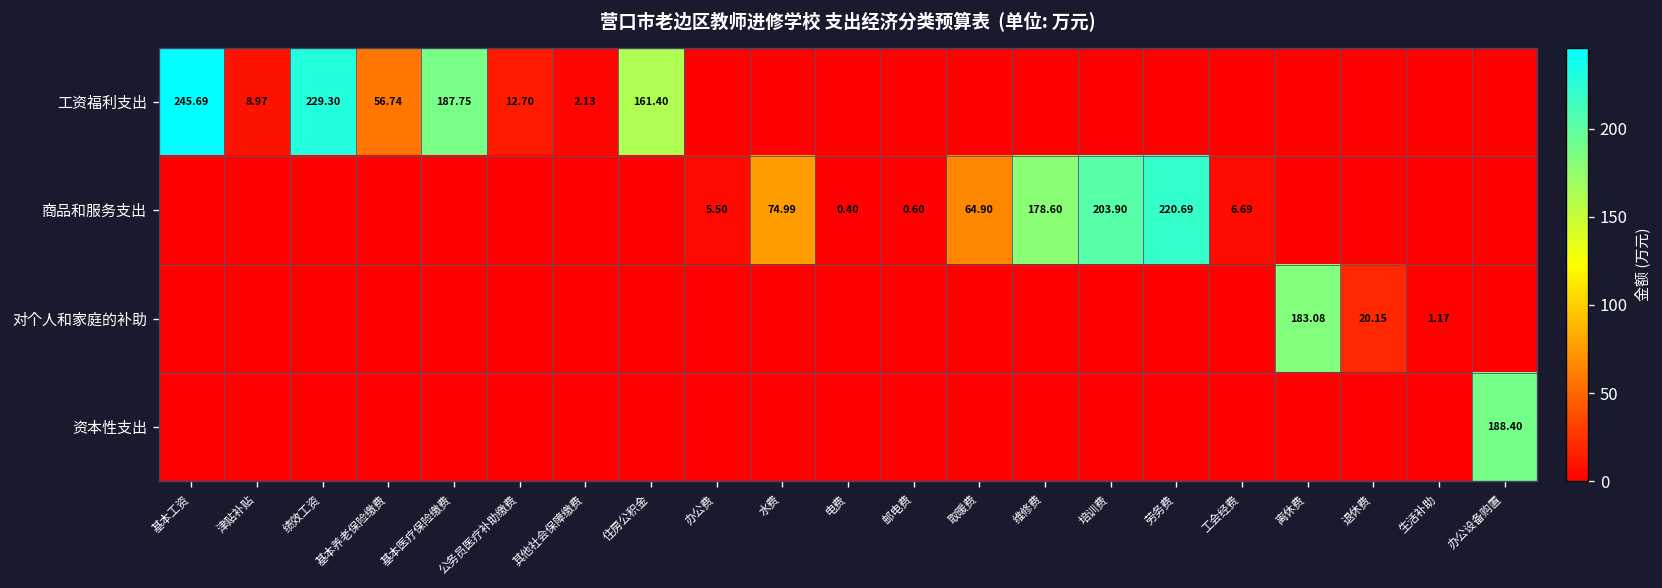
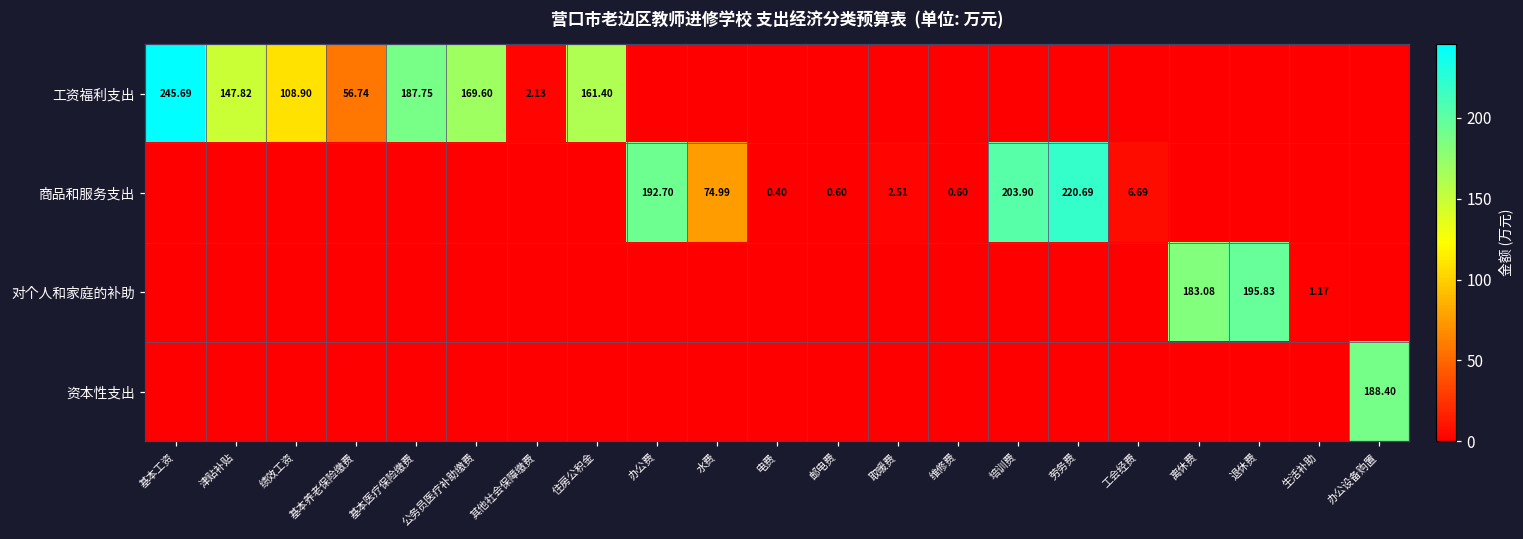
  {
    "工资福利支出": {
      "基本工资": 245.69,
-     "津贴补贴": 8.97,
-     "绩效工资": 229.30,
+     "津贴补贴": 147.82,
+     "绩效工资": 108.90,
      "基本养老保险缴费": 56.74,
      "基本医疗保险缴费": 187.75,
-     "公务员医疗补助缴费": 12.70,
+     "公务员医疗补助缴费": 169.60,
      "其他社会保障缴费": 2.13,
      "住房公积金": 161.40
    },
    "商品和服务支出": {
-     "办公费": 5.50,
+     "办公费": 192.70,
      "水费": 74.99,
      "电费": 0.40,
      "邮电费": 0.60,
-     "取暖费": 64.90,
-     "维修费": 178.60,
+     "取暖费": 2.51,
+     "维修费": 0.60,
      "培训费": 203.90,
      "劳务费": 220.69,
      "工会经费": 6.69
    },
    "对个人和家庭的补助": {
      "离休费": 183.08,
-     "退休费": 20.15,
+     "退休费": 195.83,
      "生活补助": 1.17
    },
    "资本性支出": {
      "办公设备购置": 188.40
    }
  }
